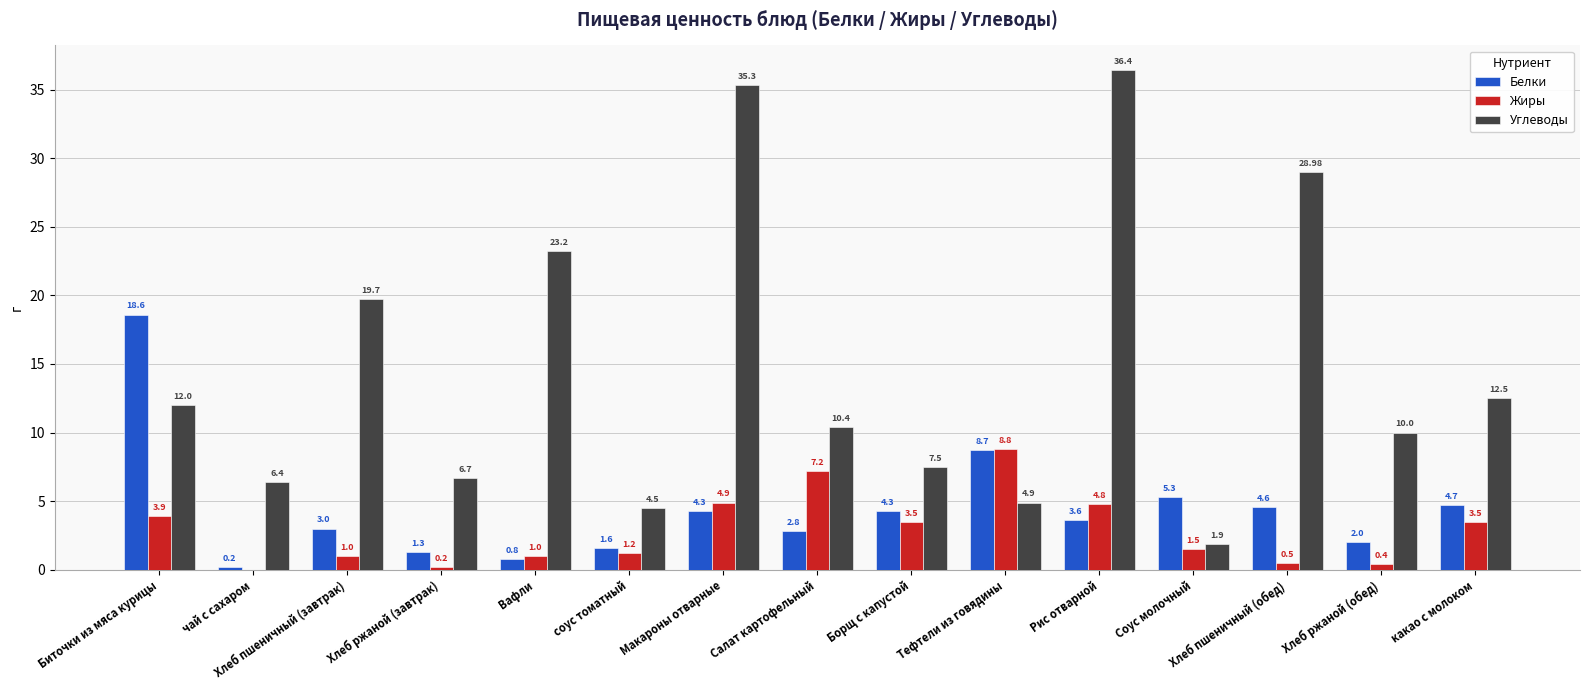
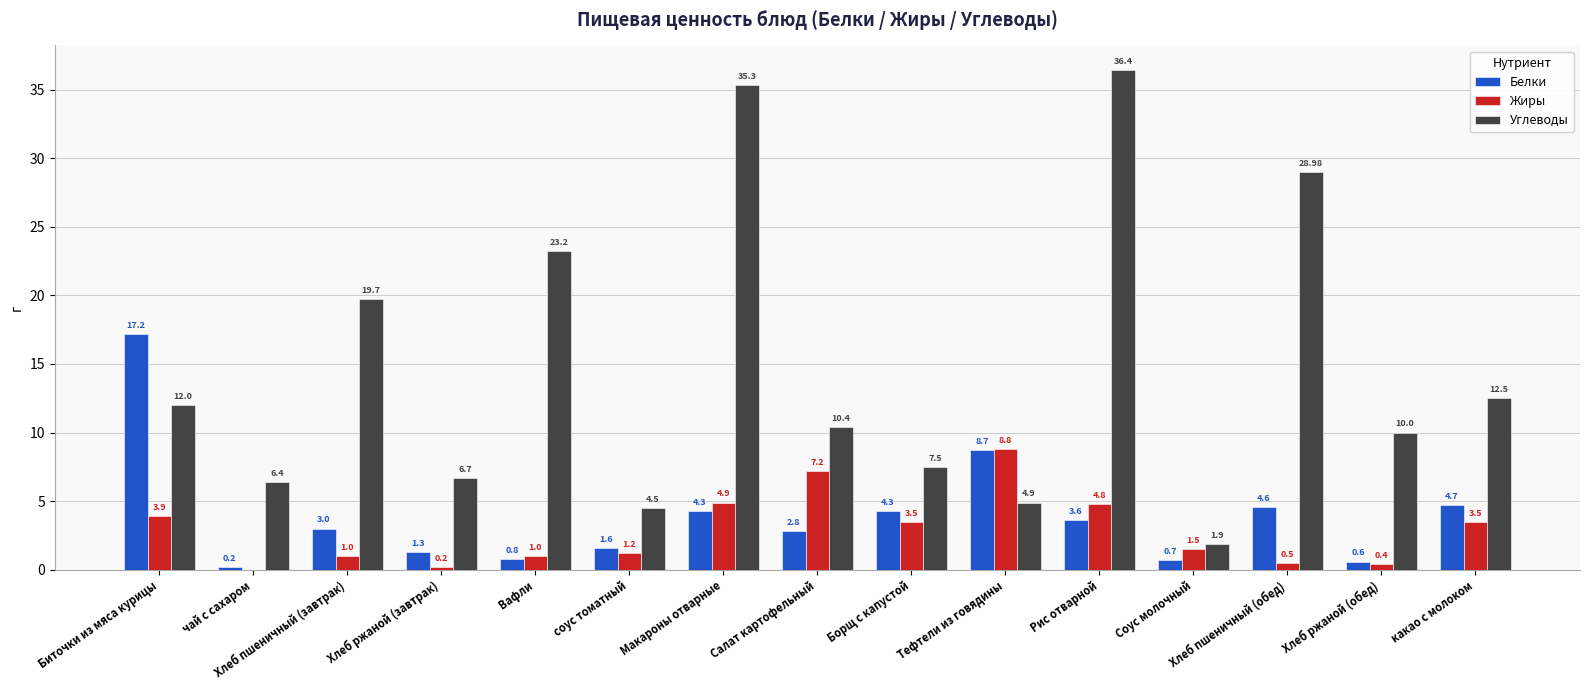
  {
    "Белки": {
-     "Биточки из мяса курицы": 18.6,
+     "Биточки из мяса курицы": 17.2,
      "чай с сахаром": 0.2,
      "Хлеб пшеничный (завтрак)": 3.0,
      "Хлеб ржаной (завтрак)": 1.3,
      "Вафли": 0.8,
      "соус томатный": 1.6,
      "Макароны отварные": 4.3,
      "Салат картофельный": 2.8,
      "Борщ с капустой": 4.3,
      "Тефтели из говядины": 8.7,
      "Рис отварной": 3.6,
-     "Соус молочный": 5.3,
+     "Соус молочный": 0.7,
      "Хлеб пшеничный (обед)": 4.6,
-     "Хлеб ржаной (обед)": 2.0,
+     "Хлеб ржаной (обед)": 0.6,
      "какао с молоком": 4.7
    },
    "Жиры": {
      "Биточки из мяса курицы": 3.9,
      "Хлеб пшеничный (завтрак)": 1.0,
      "Хлеб ржаной (завтрак)": 0.2,
      "Вафли": 1.0,
      "соус томатный": 1.2,
      "Макароны отварные": 4.9,
      "Салат картофельный": 7.2,
      "Борщ с капустой": 3.5,
      "Тефтели из говядины": 8.8,
      "Рис отварной": 4.8,
      "Соус молочный": 1.5,
      "Хлеб пшеничный (обед)": 0.5,
      "Хлеб ржаной (обед)": 0.4,
      "какао с молоком": 3.5
    },
    "Углеводы": {
      "Биточки из мяса курицы": 12.0,
      "чай с сахаром": 6.4,
      "Хлеб пшеничный (завтрак)": 19.7,
      "Хлеб ржаной (завтрак)": 6.7,
      "Вафли": 23.2,
      "соус томатный": 4.5,
      "Макароны отварные": 35.3,
      "Салат картофельный": 10.4,
      "Борщ с капустой": 7.5,
      "Тефтели из говядины": 4.9,
      "Рис отварной": 36.4,
      "Соус молочный": 1.9,
      "Хлеб пшеничный (обед)": 28.98,
      "Хлеб ржаной (обед)": 10.0,
      "какао с молоком": 12.5
    }
  }
